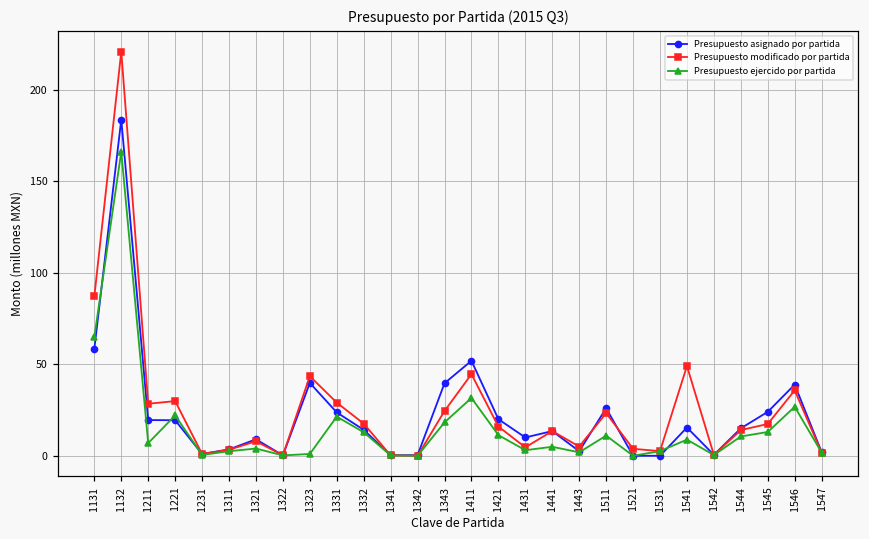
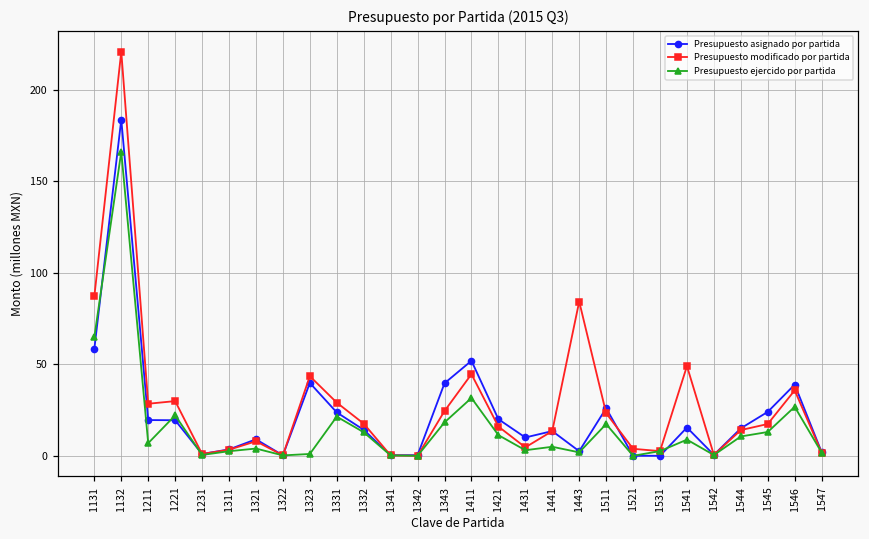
  {
    "Presupuesto asignado por partida": {
      "1131": 58,
      "1132": 184,
      "1211": 20,
      "1221": 19,
      "1323": 40,
      "1331": 24,
      "1343": 40,
      "1411": 52,
      "1421": 20,
      "1431": 10,
      "1511": 26,
      "1531": 0,
      "1541": 15,
      "1545": 24,
      "1546": 39
    },
    "Presupuesto modificado por partida": {
      "1131": 87,
      "1132": 221,
      "1211": 28,
      "1221": 30,
      "1323": 43,
      "1331": 29,
      "1332": 18,
      "1343": 24,
      "1411": 45,
      "1421": 16,
      "1431": 5,
-     "1443": 5,
+     "1443": 84,
      "1511": 23,
      "1521": 4,
      "1541": 49,
      "1545": 17,
      "1546": 36
    },
    "Presupuesto ejercido por partida": {
      "1131": 65,
      "1132": 166,
      "1211": 7,
      "1221": 22,
      "1321": 4,
      "1323": 1,
      "1331": 21,
      "1343": 18,
      "1411": 32,
      "1421": 11,
      "1431": 3,
      "1441": 5,
-     "1511": 11,
+     "1511": 17,
      "1541": 9,
      "1544": 11,
      "1545": 13,
      "1546": 27
    }
  }
